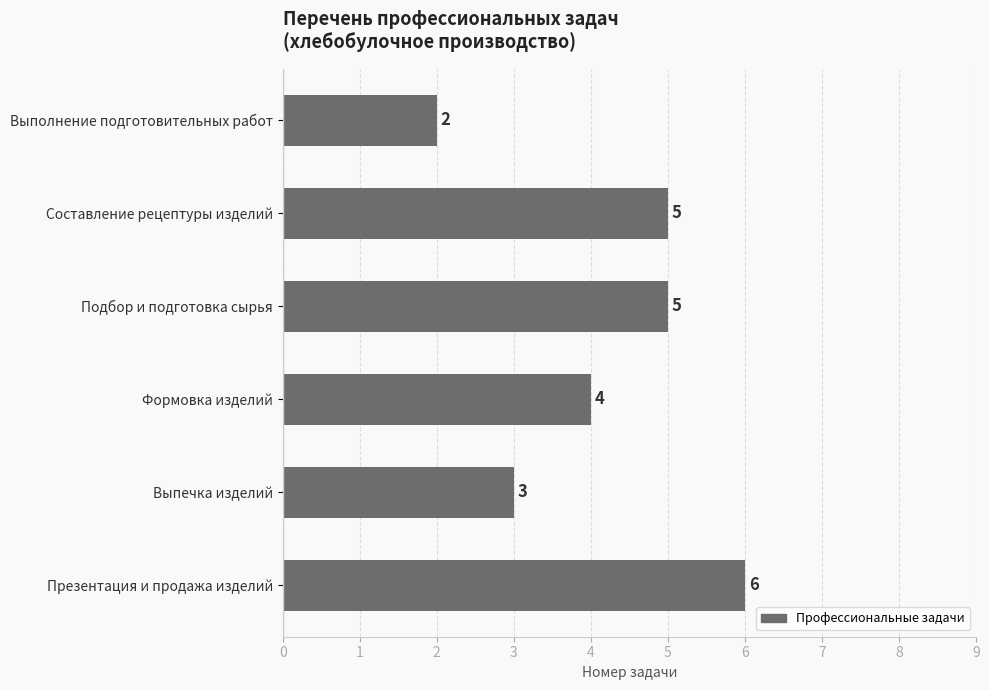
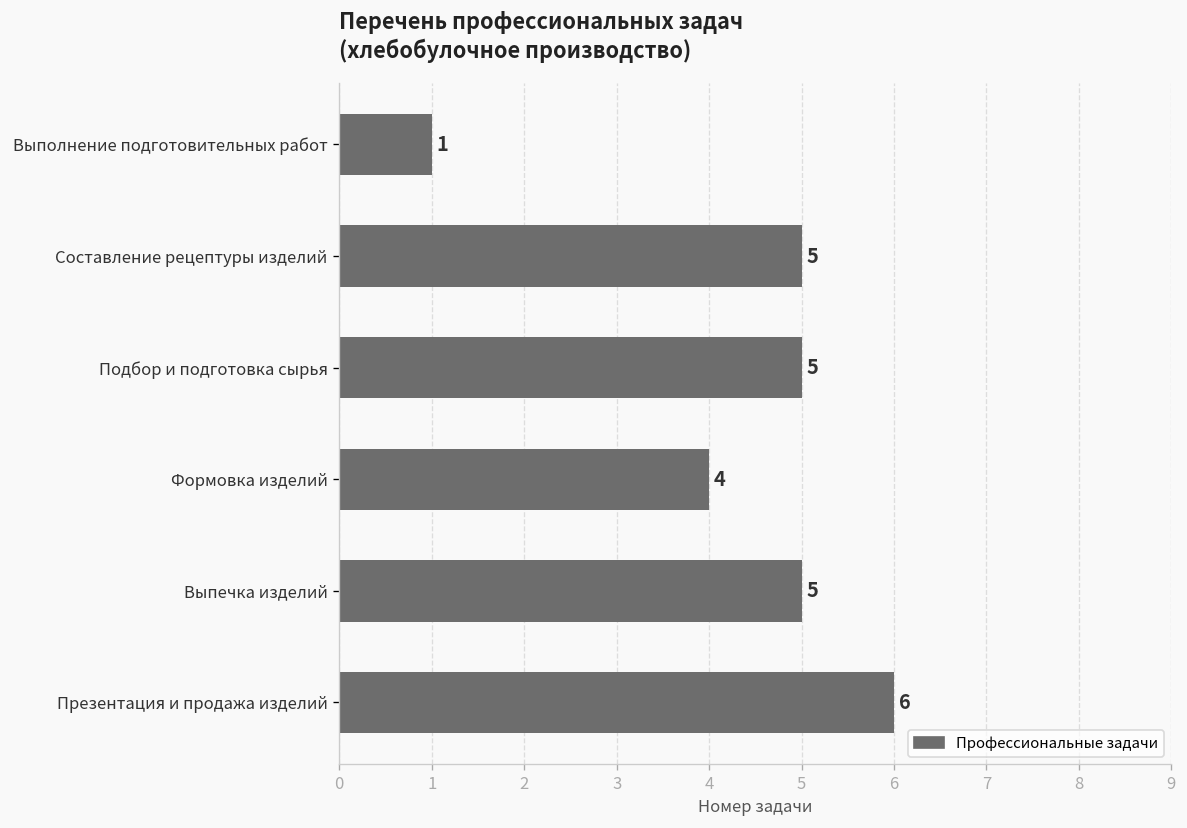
  {
-   "Выполнение подготовительных работ": 2,
+   "Выполнение подготовительных работ": 1,
    "Составление рецептуры изделий": 5,
    "Подбор и подготовка сырья": 5,
    "Формовка изделий": 4,
-   "Выпечка изделий": 3,
+   "Выпечка изделий": 5,
    "Презентация и продажа изделий": 6
  }
